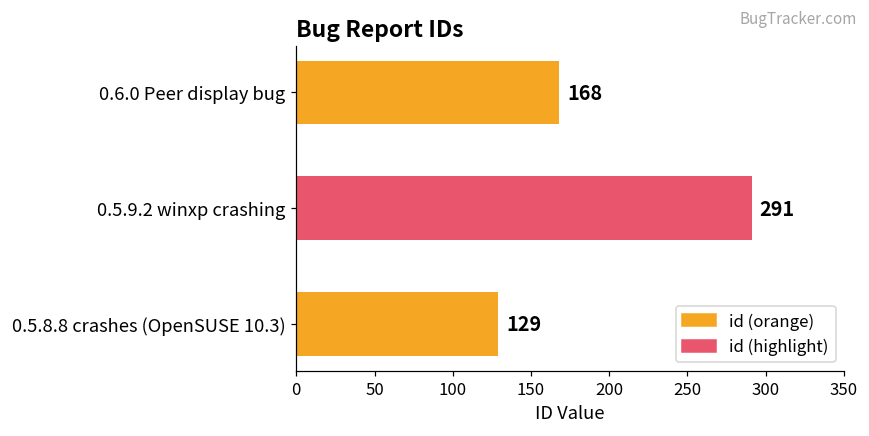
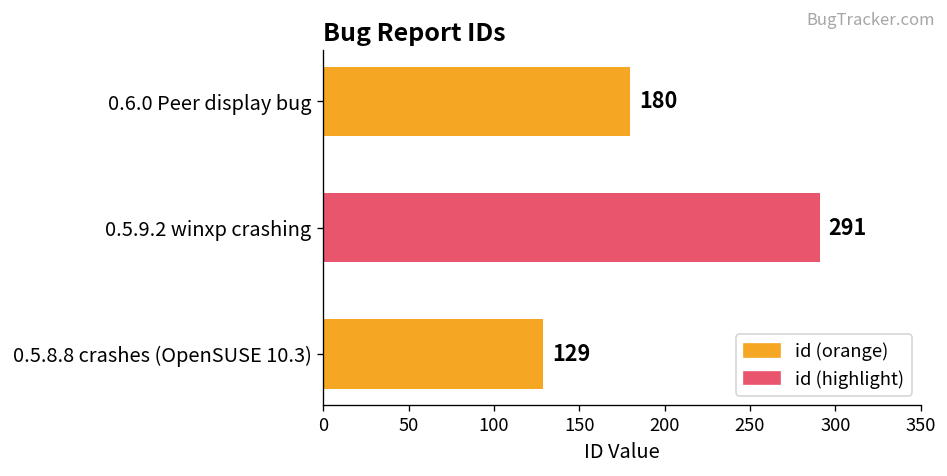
  {
-   "0.6.0 Peer display bug": 168,
+   "0.6.0 Peer display bug": 180,
    "0.5.9.2 winxp crashing": 291,
    "0.5.8.8 crashes (OpenSUSE 10.3)": 129
  }
